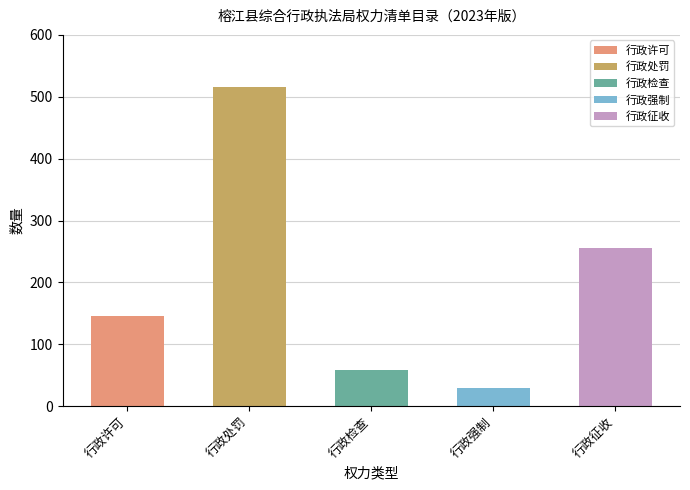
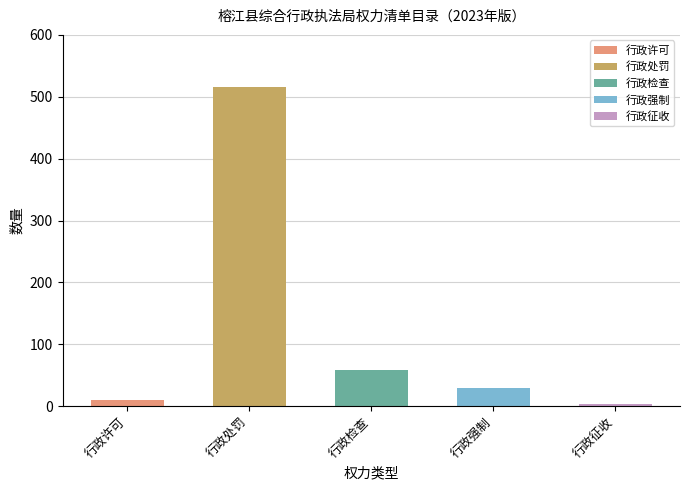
  {
-   "行政许可": 150,
+   "行政许可": 10,
    "行政处罚": 520,
    "行政检查": 60,
    "行政强制": 30,
-   "行政征收": 260
+   "行政征收": 0
  }
